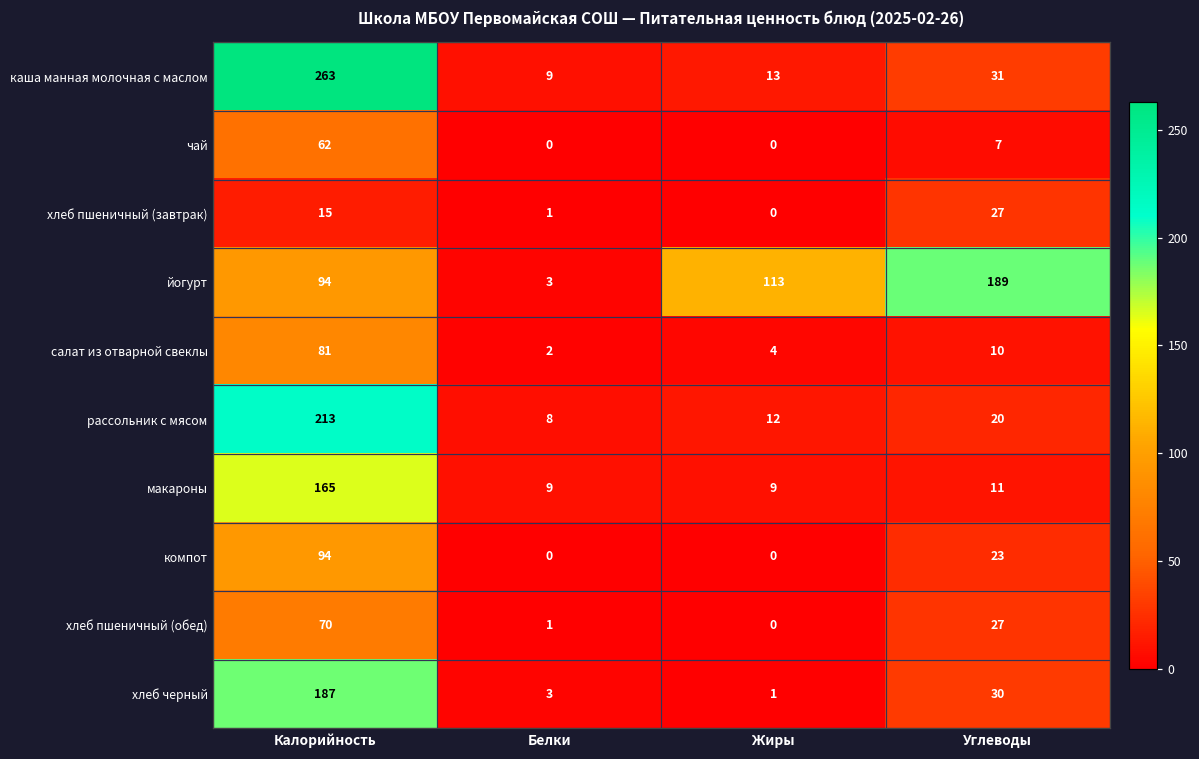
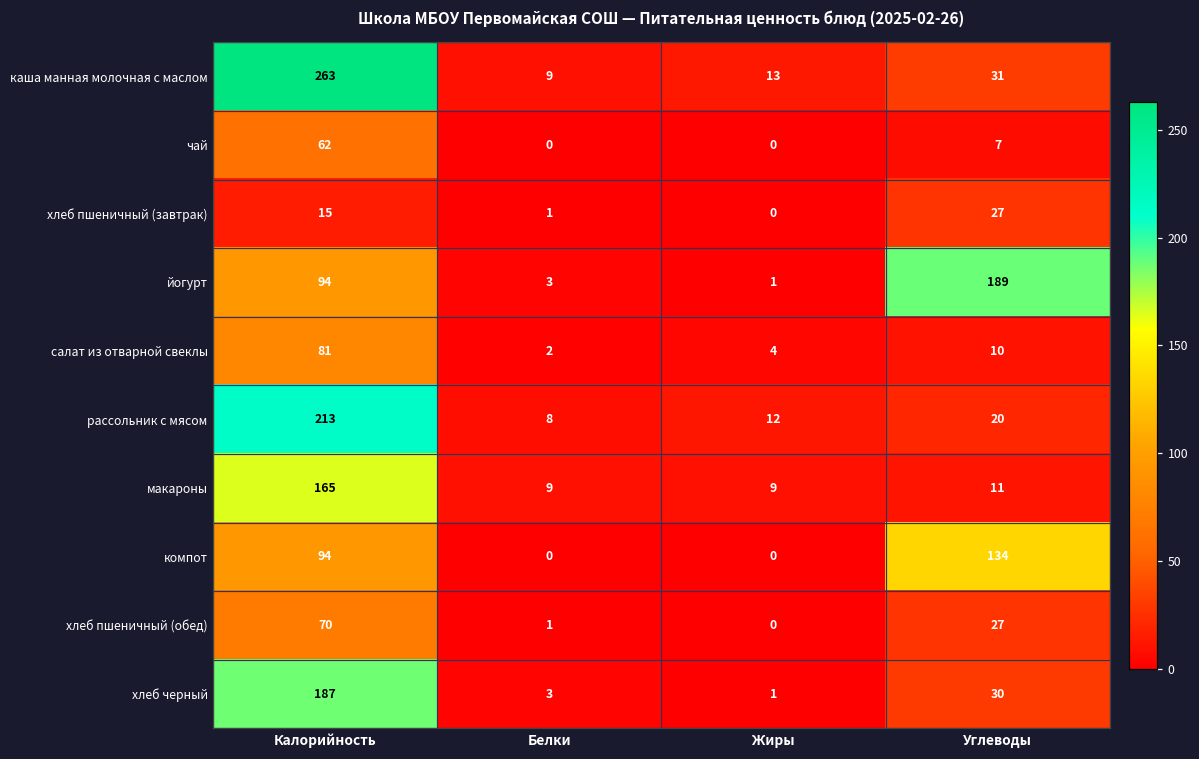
  {
    "каша манная молочная с маслом": {
      "Калорийность": 263,
      "Белки": 9,
      "Жиры": 13,
      "Углеводы": 31
    },
    "чай": {
      "Калорийность": 62,
      "Белки": 0,
      "Жиры": 0,
      "Углеводы": 7
    },
    "хлеб пшеничный (завтрак)": {
      "Калорийность": 15,
      "Белки": 1,
      "Жиры": 0,
      "Углеводы": 27
    },
    "йогурт": {
      "Калорийность": 94,
      "Белки": 3,
-     "Жиры": 113,
+     "Жиры": 1,
      "Углеводы": 189
    },
    "салат из отварной свеклы": {
      "Калорийность": 81,
      "Белки": 2,
      "Жиры": 4,
      "Углеводы": 10
    },
    "рассольник с мясом": {
      "Калорийность": 213,
      "Белки": 8,
      "Жиры": 12,
      "Углеводы": 20
    },
    "макароны": {
      "Калорийность": 165,
      "Белки": 9,
      "Жиры": 9,
      "Углеводы": 11
    },
    "компот": {
      "Калорийность": 94,
      "Белки": 0,
      "Жиры": 0,
-     "Углеводы": 23
+     "Углеводы": 134
    },
    "хлеб пшеничный (обед)": {
      "Калорийность": 70,
      "Белки": 1,
      "Жиры": 0,
      "Углеводы": 27
    },
    "хлеб черный": {
      "Калорийность": 187,
      "Белки": 3,
      "Жиры": 1,
      "Углеводы": 30
    }
  }
